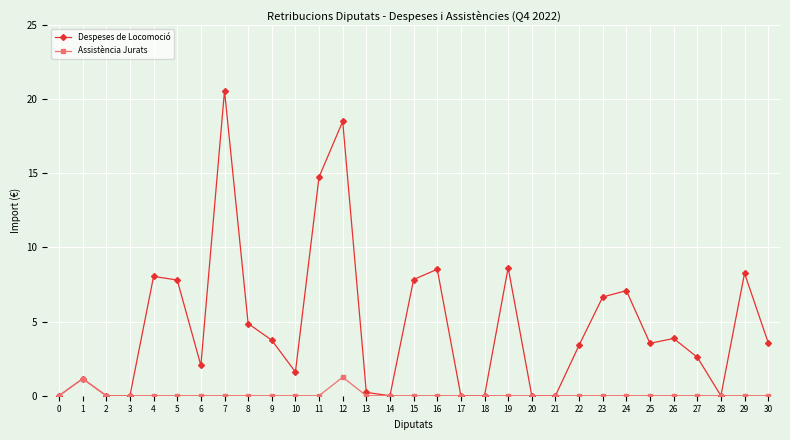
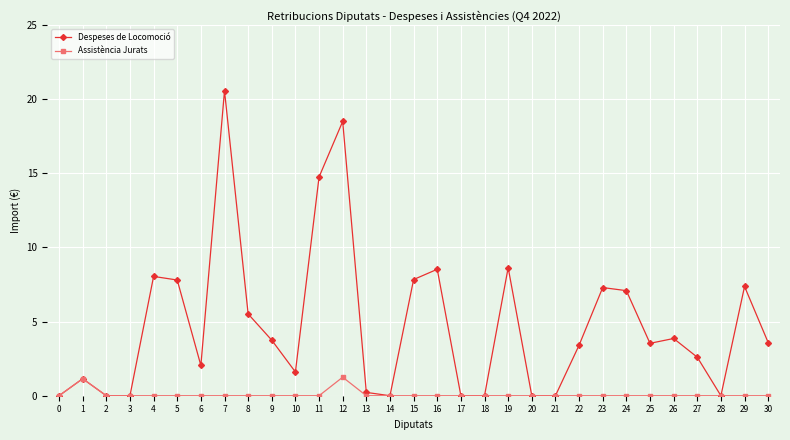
  {
    "Despeses de Locomoció": {
      "4": 8.0,
      "5": 7.8,
      "6": 2.0,
      "7": 20.6,
-     "8": 4.9,
+     "8": 5.5,
      "9": 3.7,
      "10": 1.6,
      "11": 14.7,
      "12": 18.5,
      "13": 0.2,
      "15": 7.8,
      "16": 8.5,
      "19": 8.6,
      "22": 3.4,
-     "23": 6.7,
+     "23": 7.3,
      "24": 7.1,
      "25": 3.5,
      "26": 3.9,
      "27": 2.6,
-     "29": 8.3,
+     "29": 7.4,
      "30": 3.6
    },
    "Assistència Jurats": {
      "4": 0.0,
      "5": 0.0,
      "6": 0.0,
      "7": 0.0,
      "8": 0.0,
      "9": 0.0,
      "10": 0.0,
      "11": 0.0,
      "12": 1.3,
      "13": 0.0,
      "15": 0.0,
      "16": 0.0,
      "19": 0.0,
      "22": 0.0,
      "23": 0.0,
      "24": 0.0,
      "25": 0.0,
      "26": 0.0,
      "27": 0.0,
      "29": 0.0,
      "30": 0.0
    }
  }
